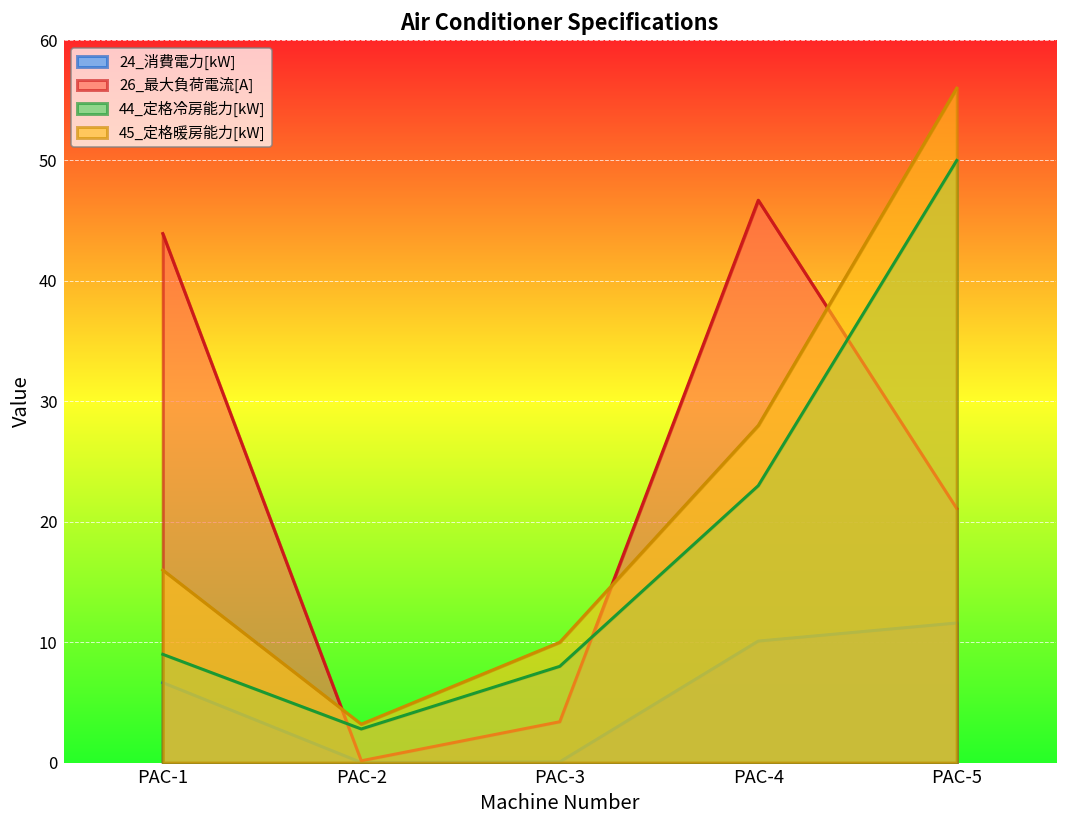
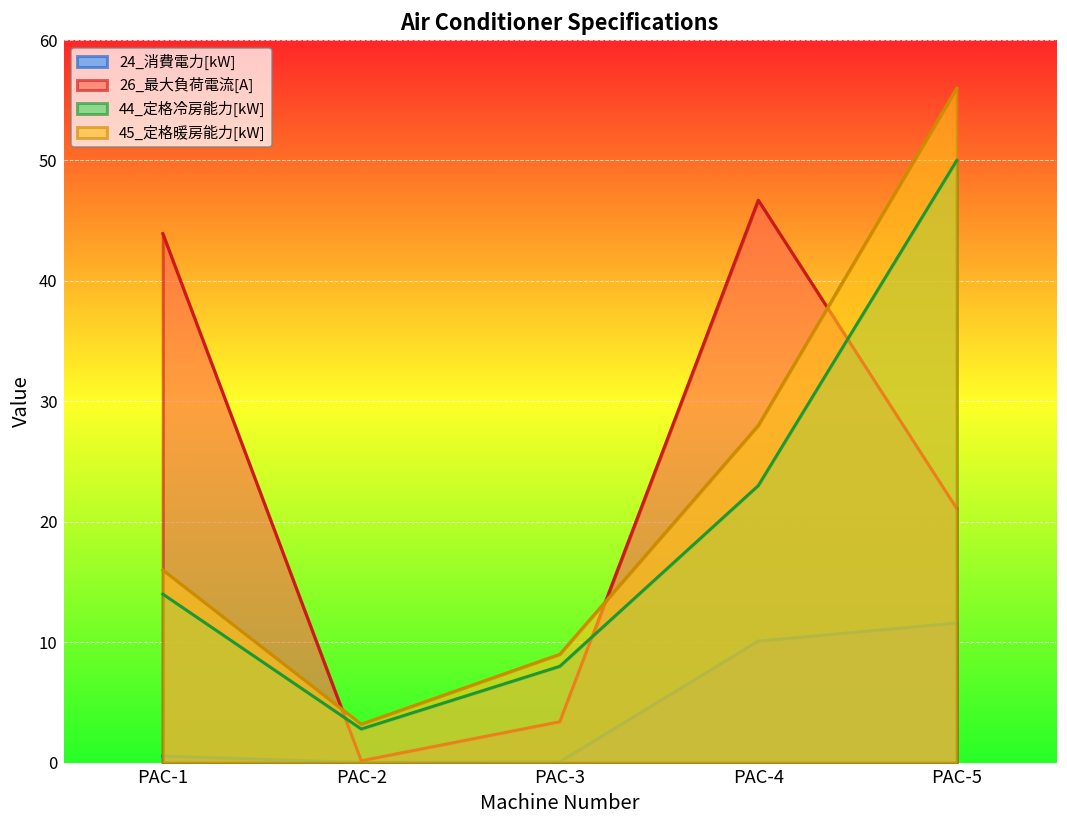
  {
    "24_消費電力[kW]": {
-     "PAC-1": 6.7,
+     "PAC-1": 0.6,
      "PAC-3": 0.1,
      "PAC-4": 10.1,
      "PAC-5": 11.6
    },
    "26_最大負荷電流[A]": {
      "PAC-1": 43.9,
      "PAC-3": 3.4,
      "PAC-4": 46.7,
      "PAC-5": 21.1
    },
    "44_定格冷房能力[kW]": {
-     "PAC-1": 9,
+     "PAC-1": 14,
      "PAC-2": 3,
      "PAC-3": 8,
      "PAC-4": 23,
      "PAC-5": 50
    },
    "45_定格暖房能力[kW]": {
      "PAC-1": 16,
      "PAC-2": 3,
-     "PAC-3": 10,
+     "PAC-3": 9,
      "PAC-4": 28,
      "PAC-5": 56
    }
  }
